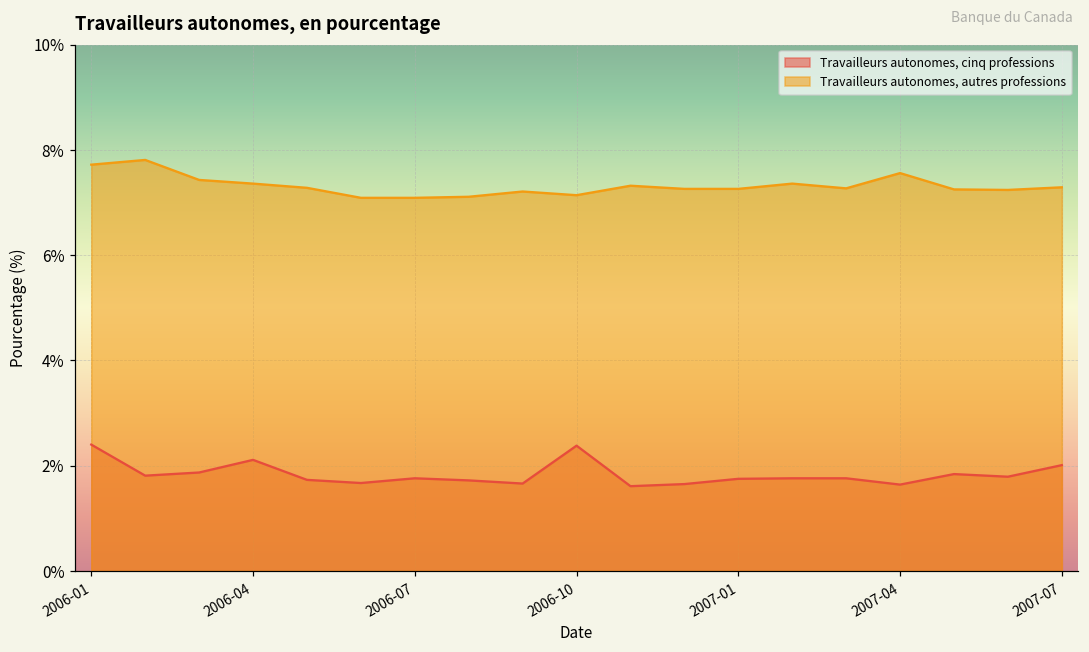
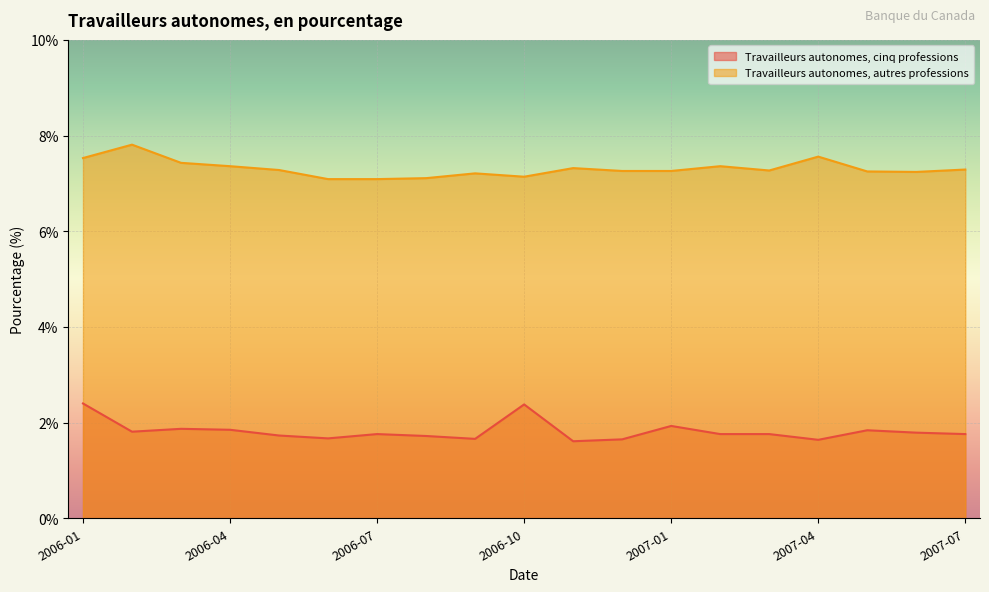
  {
    "Travailleurs autonomes, cinq professions": {
      "2006-01": "2.4%",
-     "2006-04": "2.1%",
+     "2006-04": "1.9%",
      "2006-07": "1.8%",
      "2006-10": "2.4%",
-     "2007-01": "1.8%",
+     "2007-01": "1.9%",
      "2007-04": "1.6%",
-     "2007-07": "2.0%"
+     "2007-07": "1.8%"
    },
    "Travailleurs autonomes, autres professions": {
-     "2006-01": "7.7%",
+     "2006-01": "7.5%",
      "2006-04": "7.4%",
      "2006-07": "7.1%",
      "2006-10": "7.1%",
      "2007-01": "7.3%",
      "2007-04": "7.6%",
      "2007-07": "7.3%"
    }
  }
